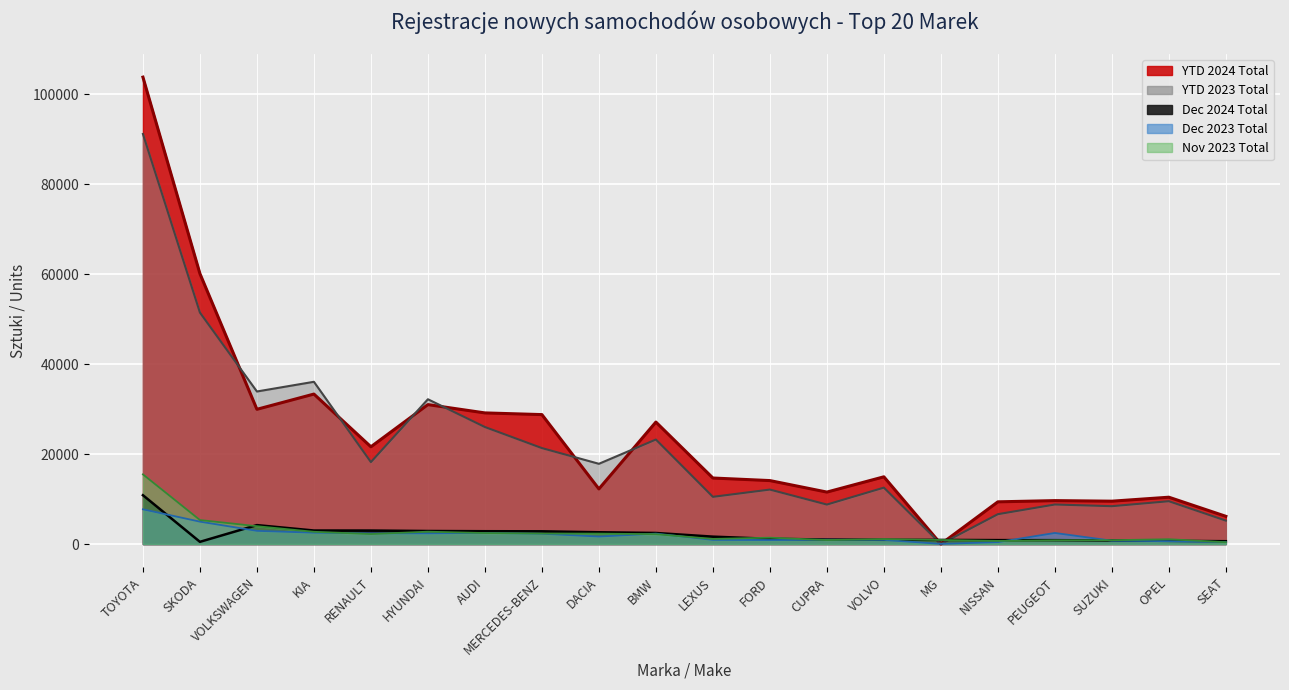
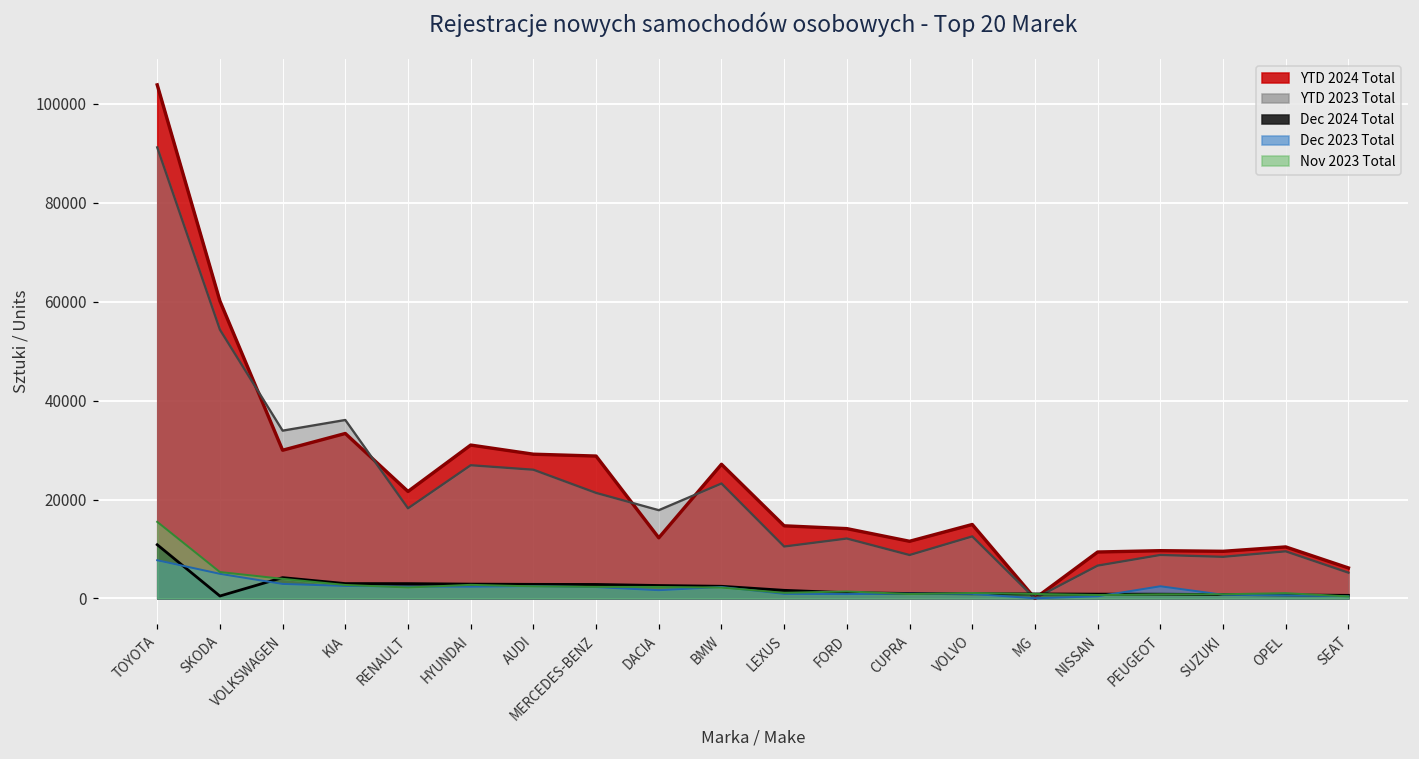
  {
    "YTD 2024 Total": {
      "TOYOTA": 104000,
      "SKODA": 60000,
      "VOLKSWAGEN": 30000,
      "KIA": 33000,
      "RENAULT": 22000,
      "HYUNDAI": 31000,
      "AUDI": 29000,
      "MERCEDES-BENZ": 29000,
      "DACIA": 12000,
      "BMW": 27000,
      "LEXUS": 15000,
      "FORD": 14000,
      "CUPRA": 12000,
      "VOLVO": 15000,
      "NISSAN": 9000,
      "PEUGEOT": 10000,
      "SUZUKI": 10000,
      "OPEL": 10000,
      "SEAT": 6000
    },
    "YTD 2023 Total": {
      "TOYOTA": 91000,
-     "SKODA": 51000,
+     "SKODA": 54000,
      "VOLKSWAGEN": 34000,
      "KIA": 36000,
      "RENAULT": 18000,
-     "HYUNDAI": 32000,
+     "HYUNDAI": 27000,
      "AUDI": 26000,
      "MERCEDES-BENZ": 21000,
      "DACIA": 18000,
      "BMW": 23000,
      "LEXUS": 10000,
      "FORD": 12000,
      "CUPRA": 9000,
      "VOLVO": 13000,
      "NISSAN": 7000,
      "PEUGEOT": 9000,
      "SUZUKI": 8000,
      "OPEL": 10000,
      "SEAT": 5000
    },
    "Dec 2024 Total": {
      "TOYOTA": 11000,
      "SKODA": 0,
      "RENAULT": 3000
    },
    "Dec 2023 Total": {
      "TOYOTA": 8000,
      "VOLKSWAGEN": 3000,
      "DACIA": 2000,
      "PEUGEOT": 2000
    },
    "Nov 2023 Total": {
      "TOYOTA": 15000
    }
  }
